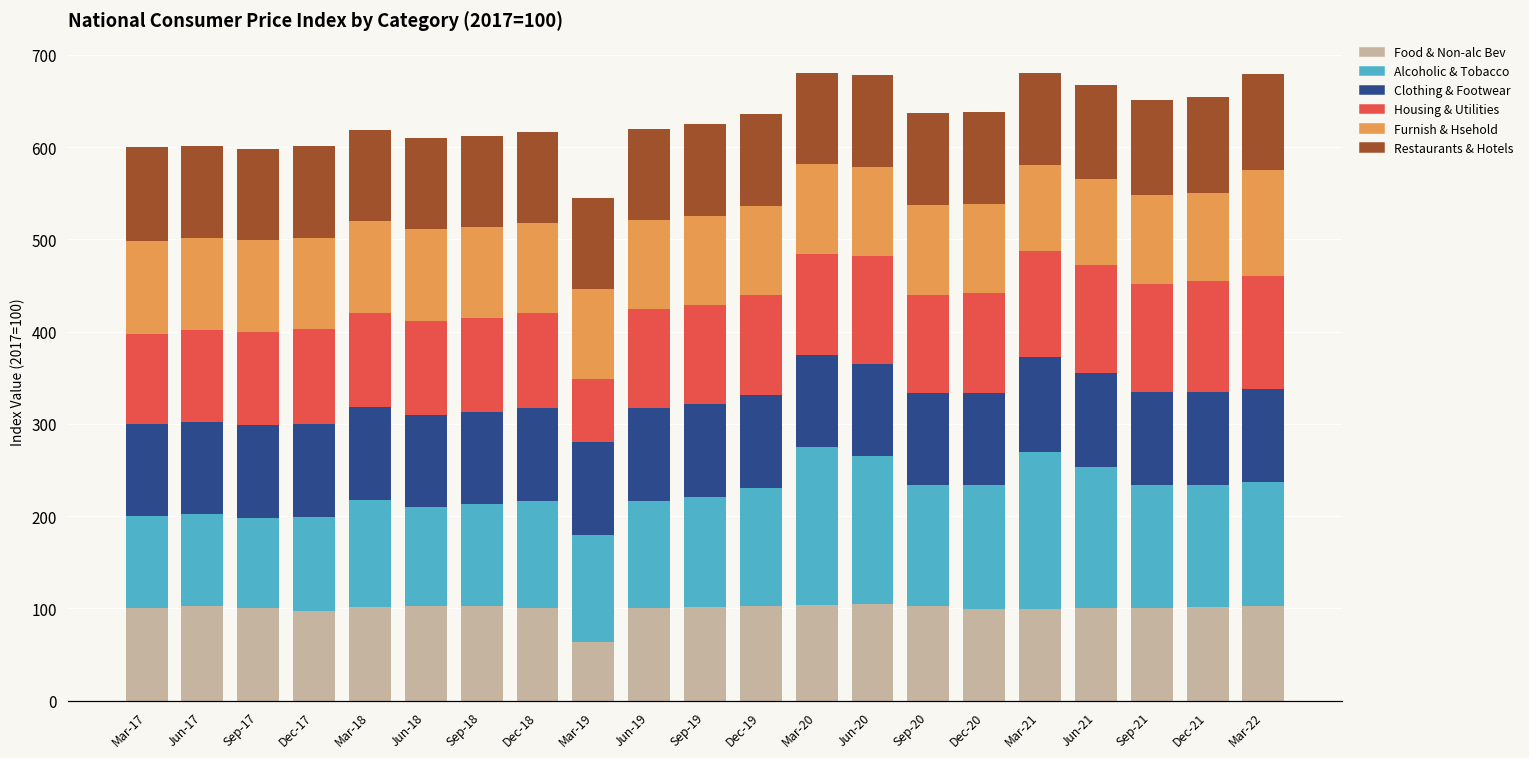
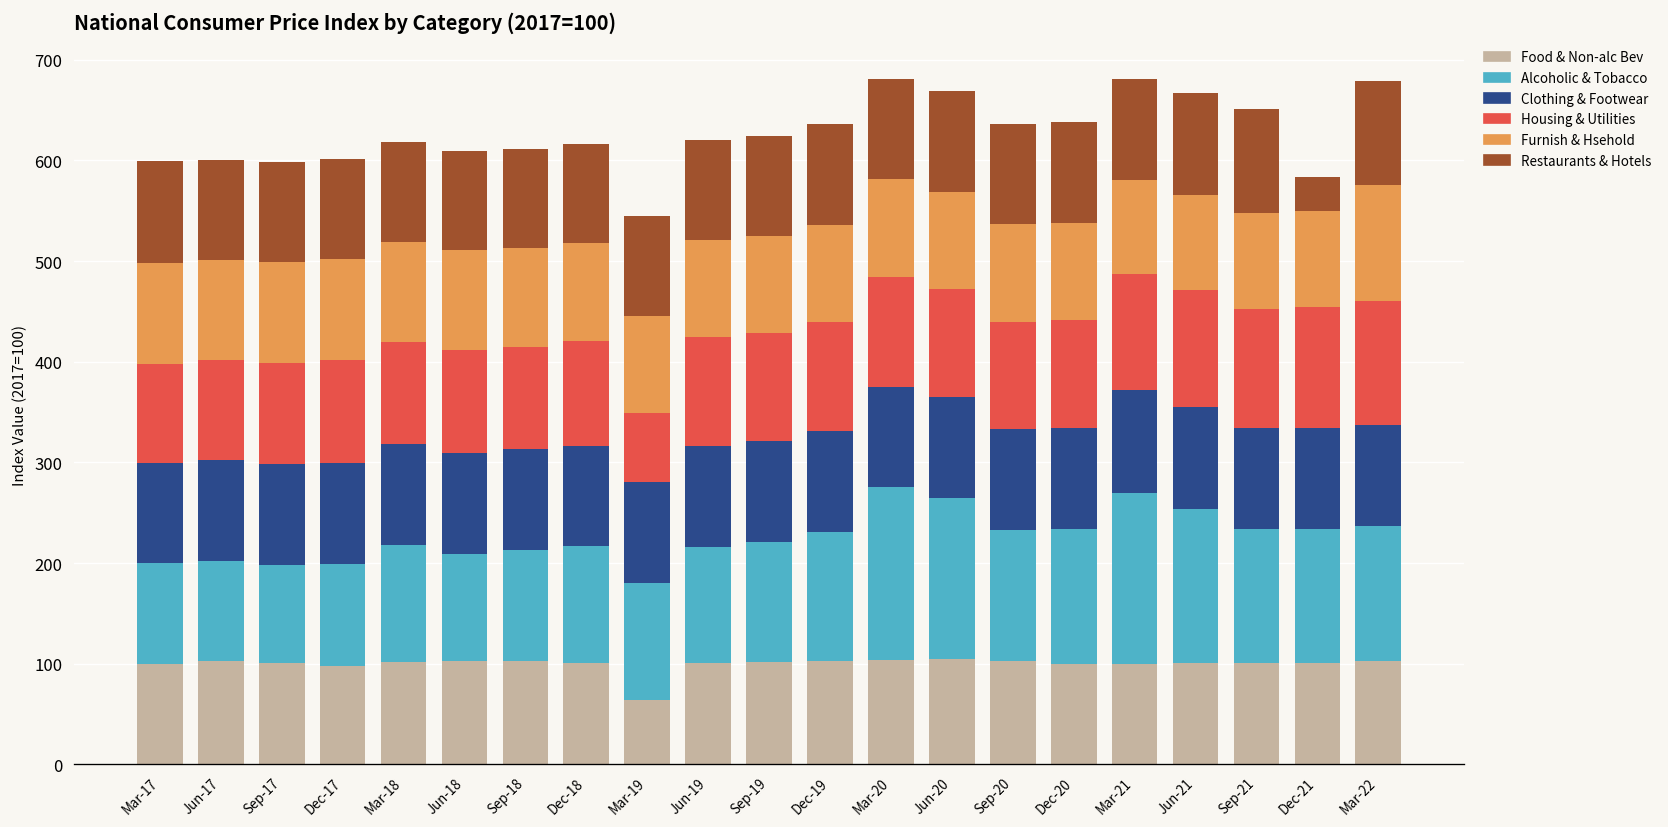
  {
    "Food & Non-alc Bev": {
      "Mar-17": 100,
      "Jun-17": 100,
      "Sep-17": 100,
      "Dec-17": 100,
      "Mar-18": 100,
      "Jun-18": 100,
      "Sep-18": 100,
      "Dec-18": 100,
      "Mar-19": 60,
      "Jun-19": 100,
      "Sep-19": 100,
      "Dec-19": 100,
      "Mar-20": 100,
      "Jun-20": 110,
      "Sep-20": 100,
      "Dec-20": 100,
      "Mar-21": 100,
      "Jun-21": 100,
      "Sep-21": 100,
      "Dec-21": 100,
      "Mar-22": 100
    },
    "Alcoholic & Tobacco": {
      "Mar-17": 100,
      "Jun-17": 100,
      "Sep-17": 100,
      "Dec-17": 100,
      "Mar-18": 120,
      "Jun-18": 110,
      "Sep-18": 110,
      "Dec-18": 120,
      "Mar-19": 120,
      "Jun-19": 120,
      "Sep-19": 120,
      "Dec-19": 130,
      "Mar-20": 170,
      "Jun-20": 160,
      "Sep-20": 130,
      "Dec-20": 130,
      "Mar-21": 170,
      "Jun-21": 150,
      "Sep-21": 130,
      "Dec-21": 130,
      "Mar-22": 130
    },
    "Clothing & Footwear": {
      "Mar-17": 100,
      "Jun-17": 100,
      "Sep-17": 100,
      "Dec-17": 100,
      "Mar-18": 100,
      "Jun-18": 100,
      "Sep-18": 100,
      "Dec-18": 100,
      "Mar-19": 100,
      "Jun-19": 100,
      "Sep-19": 100,
      "Dec-19": 100,
      "Mar-20": 100,
      "Jun-20": 100,
      "Sep-20": 100,
      "Dec-20": 100,
      "Mar-21": 100,
      "Jun-21": 100,
      "Sep-21": 100,
      "Dec-21": 100,
      "Mar-22": 100
    },
    "Housing & Utilities": {
      "Mar-17": 100,
      "Jun-17": 100,
      "Sep-17": 100,
      "Dec-17": 100,
      "Mar-18": 100,
      "Jun-18": 100,
      "Sep-18": 100,
      "Dec-18": 100,
      "Mar-19": 70,
      "Jun-19": 110,
      "Sep-19": 110,
      "Dec-19": 110,
      "Mar-20": 110,
-     "Jun-20": 120,
+     "Jun-20": 110,
      "Sep-20": 110,
      "Dec-20": 110,
      "Mar-21": 120,
      "Jun-21": 120,
      "Sep-21": 120,
      "Dec-21": 120,
      "Mar-22": 120
    },
    "Furnish & Hsehold": {
      "Mar-17": 100,
      "Jun-17": 100,
      "Sep-17": 100,
      "Dec-17": 100,
      "Mar-18": 100,
      "Jun-18": 100,
      "Sep-18": 100,
      "Dec-18": 100,
      "Mar-19": 100,
      "Jun-19": 100,
      "Sep-19": 100,
      "Dec-19": 100,
      "Mar-20": 100,
      "Jun-20": 100,
      "Sep-20": 100,
      "Dec-20": 100,
      "Mar-21": 90,
      "Jun-21": 90,
      "Sep-21": 100,
      "Dec-21": 100,
      "Mar-22": 110
    },
    "Restaurants & Hotels": {
      "Mar-17": 100,
      "Jun-17": 100,
      "Sep-17": 100,
      "Dec-17": 100,
      "Mar-18": 100,
      "Jun-18": 100,
      "Sep-18": 100,
      "Dec-18": 100,
      "Mar-19": 100,
      "Jun-19": 100,
      "Sep-19": 100,
      "Dec-19": 100,
      "Mar-20": 100,
      "Jun-20": 100,
      "Sep-20": 100,
      "Dec-20": 100,
      "Mar-21": 100,
      "Jun-21": 100,
      "Sep-21": 100,
-     "Dec-21": 100,
+     "Dec-21": 30,
      "Mar-22": 100
    }
  }
